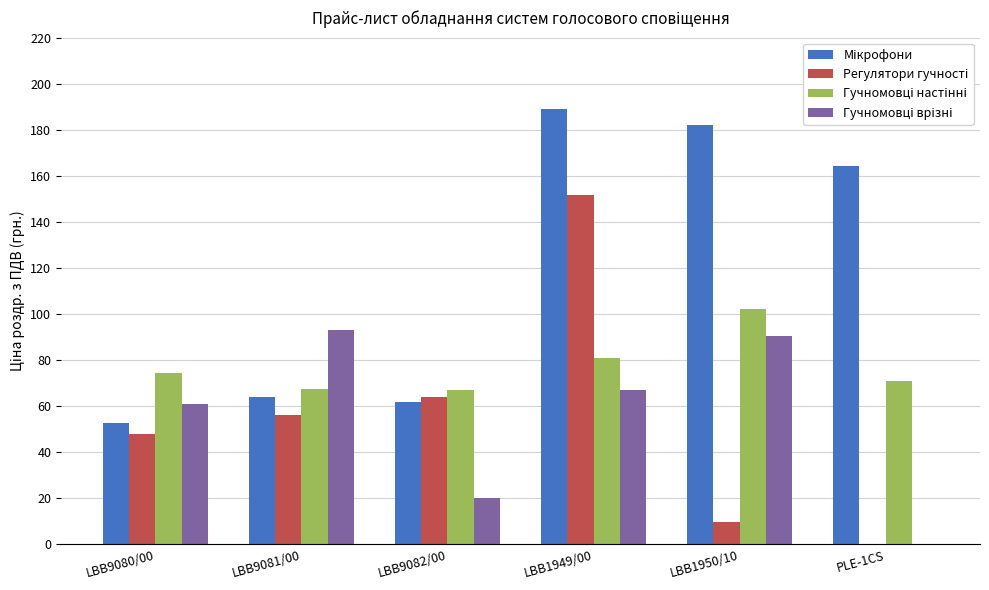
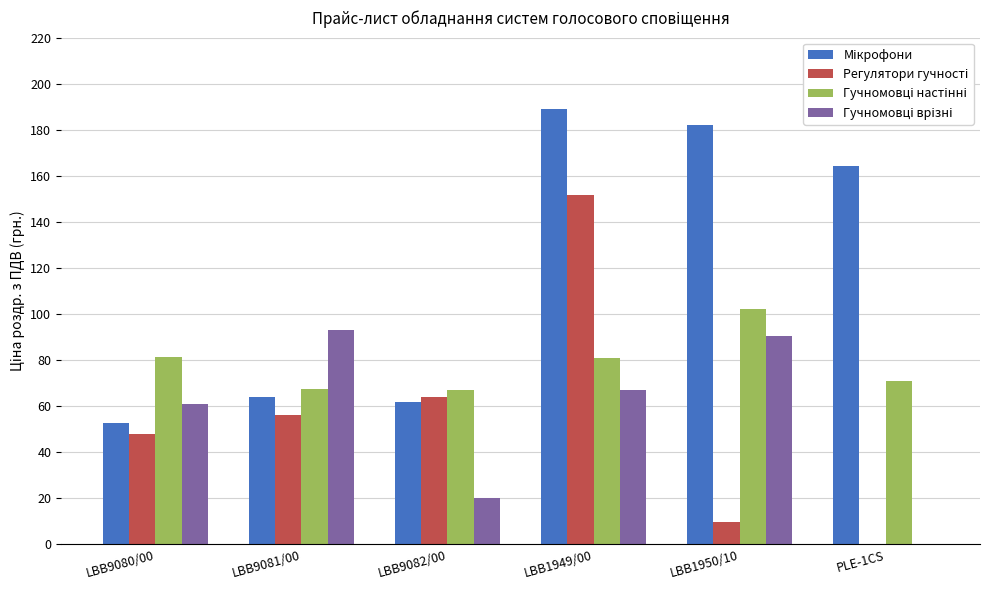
  {
    "Мікрофони": {
      "LBB9080/00": 53,
      "LBB9081/00": 64,
      "LBB9082/00": 62,
      "LBB1949/00": 189,
      "LBB1950/10": 182,
      "PLE-1CS": 164
    },
    "Регулятори гучності": {
      "LBB9080/00": 48,
      "LBB9081/00": 56,
      "LBB9082/00": 64,
      "LBB1949/00": 151,
      "LBB1950/10": 10,
      "PLE-1CS": 0
    },
    "Гучномовці настінні": {
-     "LBB9080/00": 74,
+     "LBB9080/00": 81,
      "LBB9081/00": 67,
      "LBB9082/00": 67,
      "LBB1949/00": 81,
      "LBB1950/10": 102,
      "PLE-1CS": 71
    },
    "Гучномовці врізні": {
      "LBB9080/00": 61,
      "LBB9081/00": 93,
      "LBB9082/00": 20,
      "LBB1949/00": 67,
      "LBB1950/10": 90,
      "PLE-1CS": 0
    }
  }
